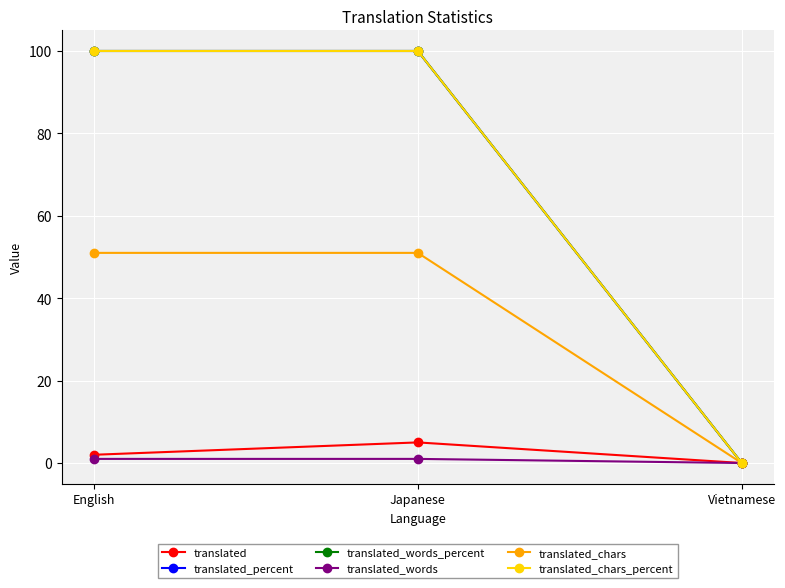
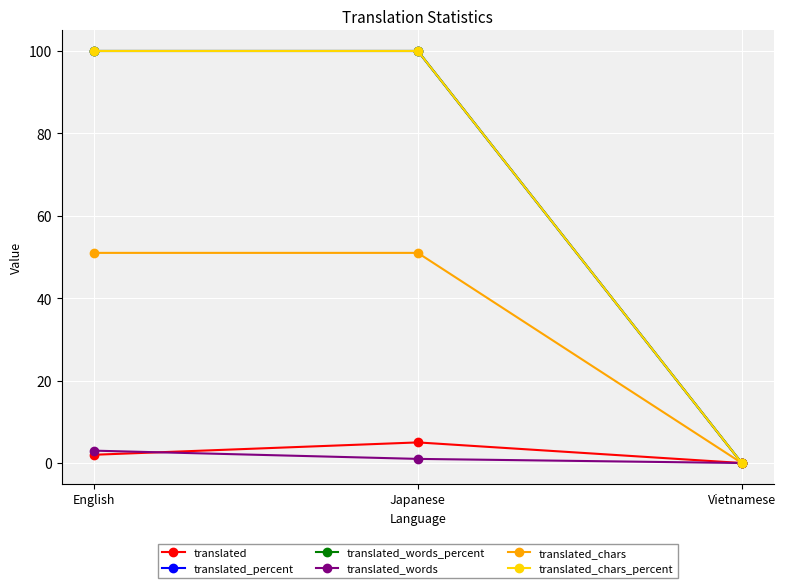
  {
    "translated": {
      "English": 2,
      "Japanese": 5
    },
    "translated_words": {
-     "English": 1,
+     "English": 3,
      "Japanese": 1
    }
  }
